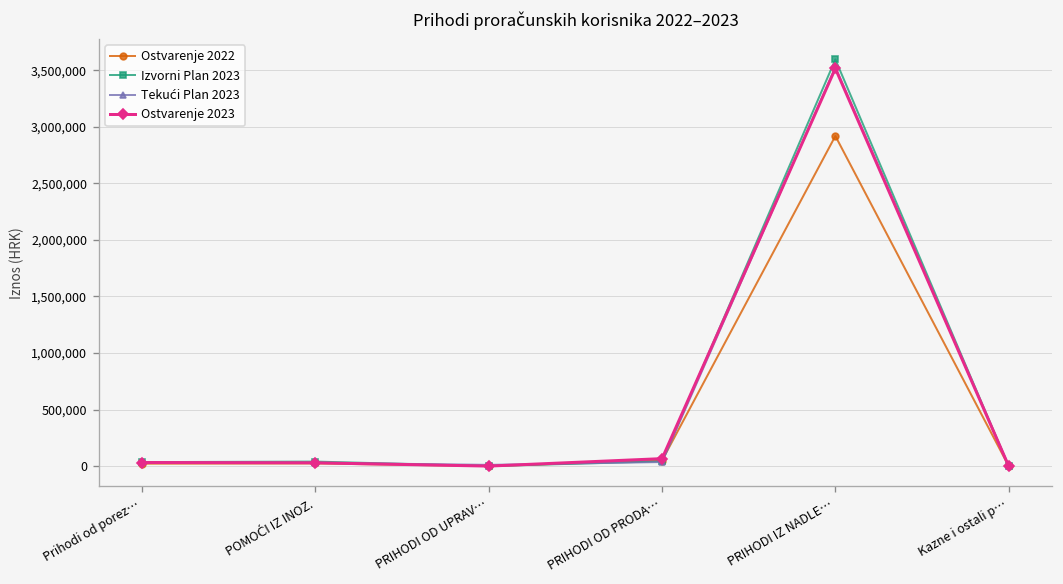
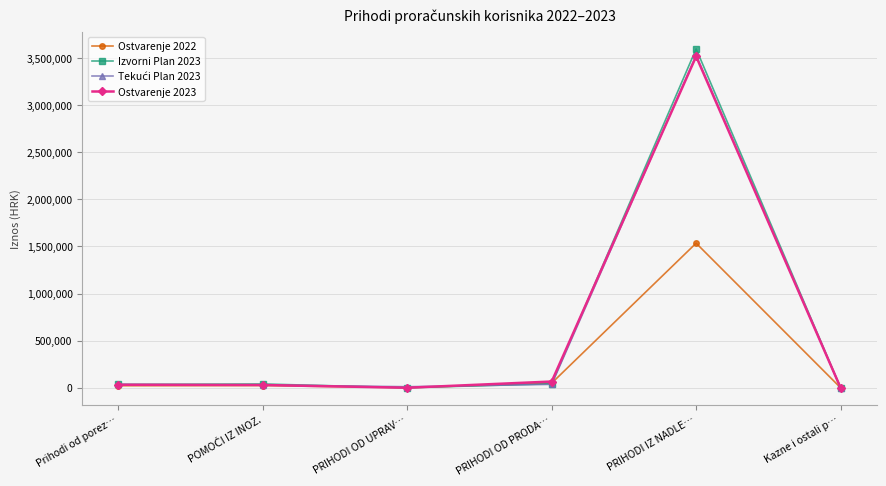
  {
    "Ostvarenje 2022": {
-     "PRIHODI IZ NADLE…": "2,900,000"
+     "PRIHODI IZ NADLE…": "1,500,000"
    },
    "Izvorni Plan 2023": {
      "PRIHODI IZ NADLE…": "3,600,000"
    }
  }
